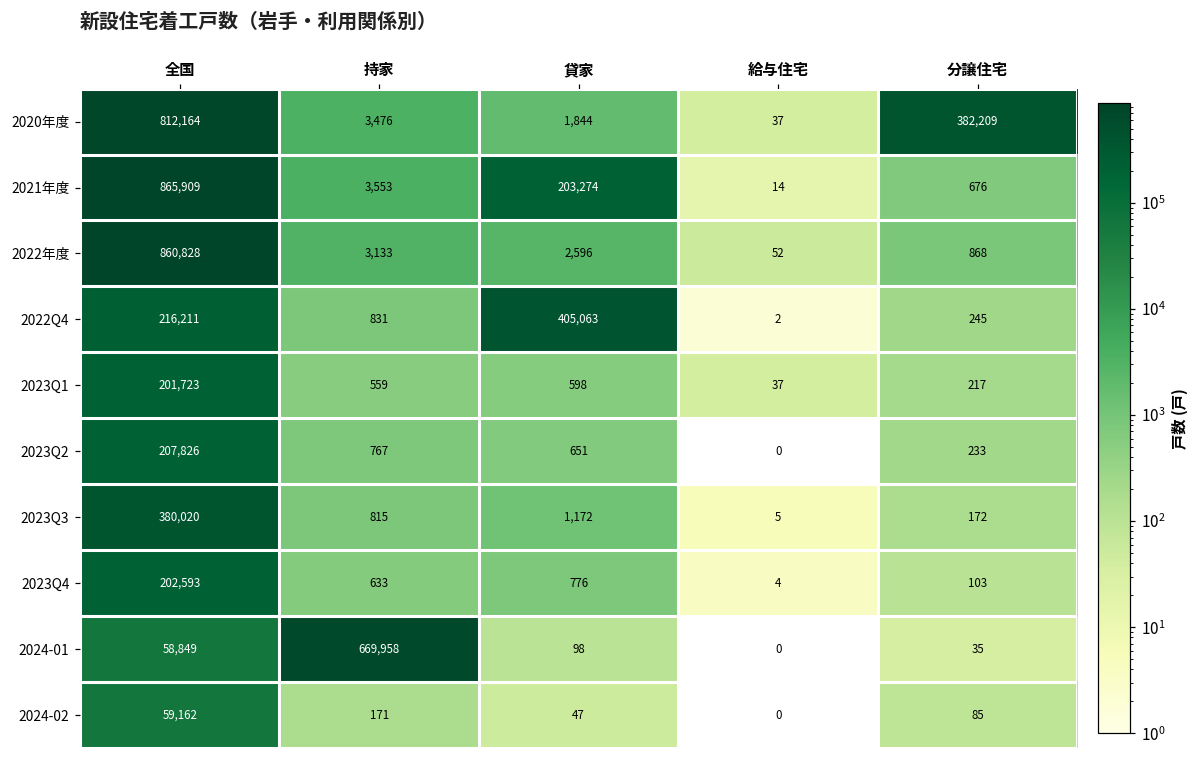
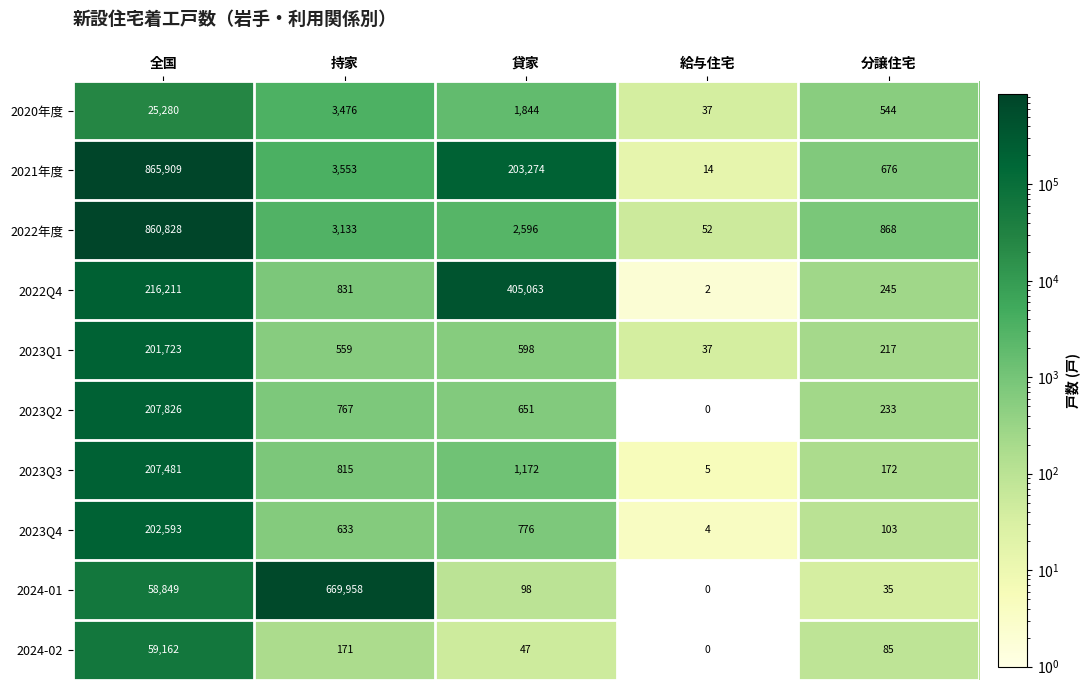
  {
    "2020年度": {
-     "全国": "812,164",
+     "全国": "25,280",
      "持家": "3,476",
      "貸家": "1,844",
      "給与住宅": "37",
-     "分譲住宅": "382,209"
+     "分譲住宅": "544"
    },
    "2021年度": {
      "全国": "865,909",
      "持家": "3,553",
      "貸家": "203,274",
      "給与住宅": "14",
      "分譲住宅": "676"
    },
    "2022年度": {
      "全国": "860,828",
      "持家": "3,133",
      "貸家": "2,596",
      "給与住宅": "52",
      "分譲住宅": "868"
    },
    "2022Q4": {
      "全国": "216,211",
      "持家": "831",
      "貸家": "405,063",
      "給与住宅": "2",
      "分譲住宅": "245"
    },
    "2023Q1": {
      "全国": "201,723",
      "持家": "559",
      "貸家": "598",
      "給与住宅": "37",
      "分譲住宅": "217"
    },
    "2023Q2": {
      "全国": "207,826",
      "持家": "767",
      "貸家": "651",
      "給与住宅": "0",
      "分譲住宅": "233"
    },
    "2023Q3": {
-     "全国": "380,020",
+     "全国": "207,481",
      "持家": "815",
      "貸家": "1,172",
      "給与住宅": "5",
      "分譲住宅": "172"
    },
    "2023Q4": {
      "全国": "202,593",
      "持家": "633",
      "貸家": "776",
      "給与住宅": "4",
      "分譲住宅": "103"
    },
    "2024-01": {
      "全国": "58,849",
      "持家": "669,958",
      "貸家": "98",
      "給与住宅": "0",
      "分譲住宅": "35"
    },
    "2024-02": {
      "全国": "59,162",
      "持家": "171",
      "貸家": "47",
      "給与住宅": "0",
      "分譲住宅": "85"
    }
  }
